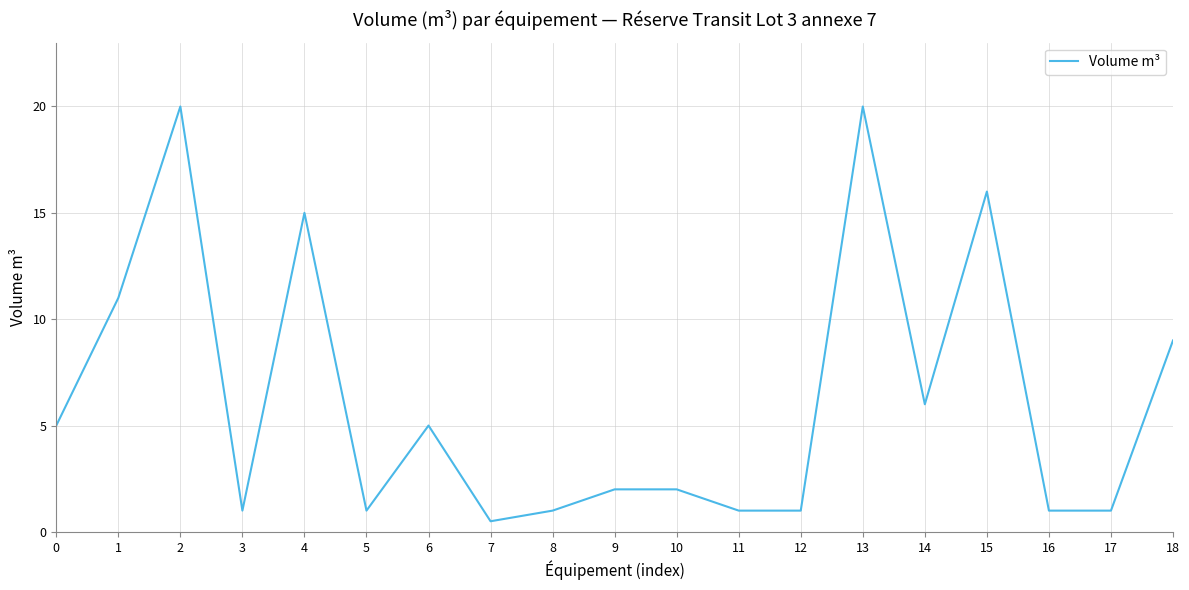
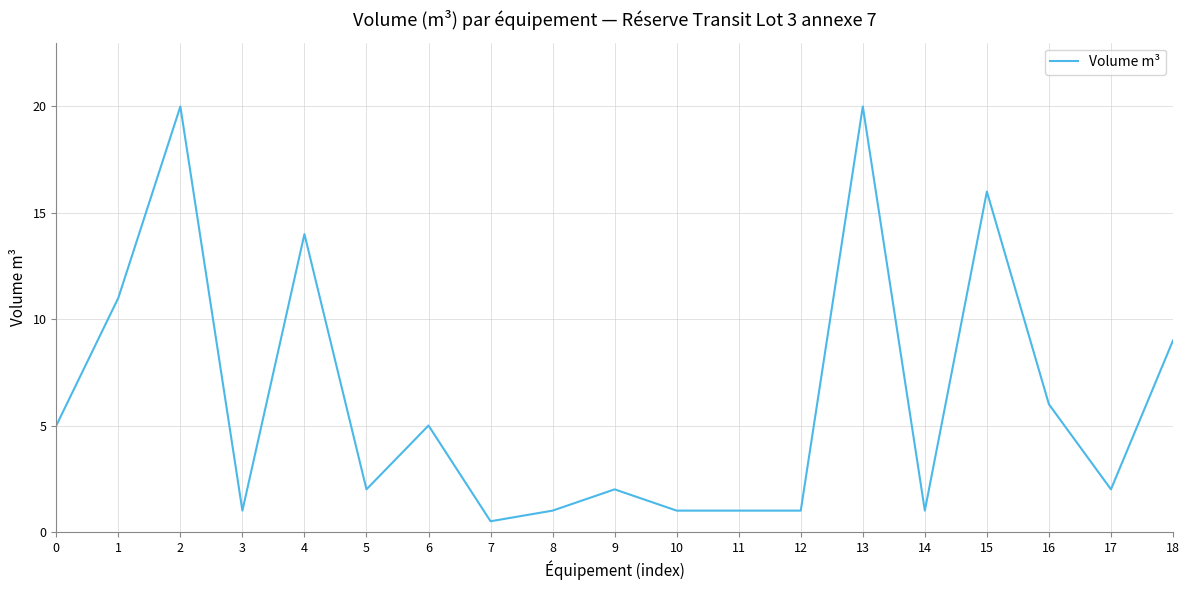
  {
    "0": 5,
    "1": 11,
    "2": 20,
    "3": 1,
-   "4": 15,
-   "5": 1,
+   "4": 14,
+   "5": 2,
    "6": 5,
    "7": 0.5,
    "8": 1,
    "9": 2,
-   "10": 2,
+   "10": 1,
    "11": 1,
    "12": 1,
    "13": 20,
-   "14": 6,
+   "14": 1,
    "15": 16,
-   "16": 1,
-   "17": 1,
+   "16": 6,
+   "17": 2,
    "18": 9
  }
